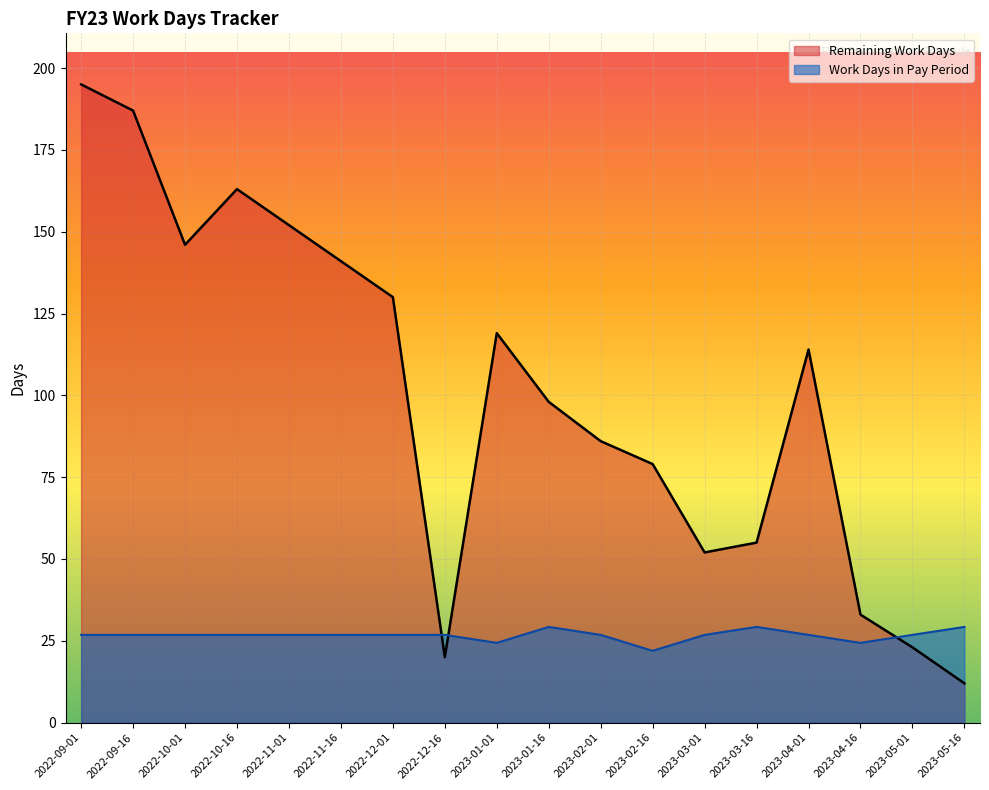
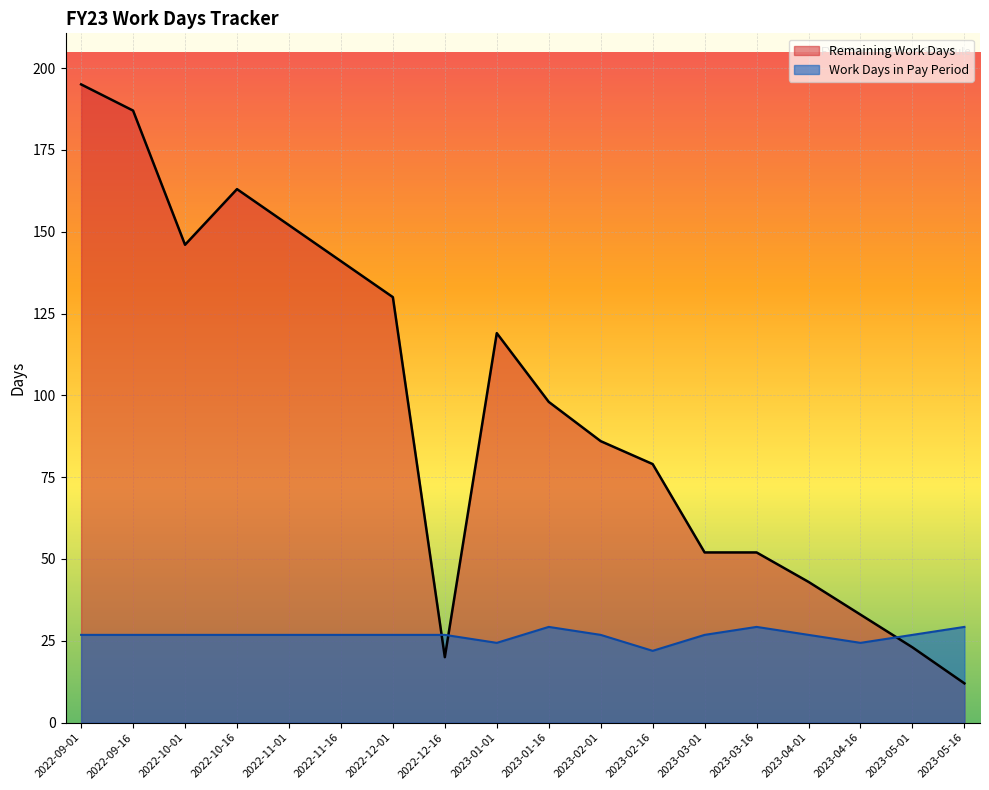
  {
    "Remaining Work Days": {
      "2022-09-01": 195,
      "2022-09-16": 187,
      "2022-10-01": 146,
      "2022-10-16": 163,
      "2022-11-01": 152,
      "2022-11-16": 141,
      "2022-12-01": 130,
      "2022-12-16": 20,
      "2023-01-01": 119,
      "2023-01-16": 98,
      "2023-02-01": 86,
      "2023-02-16": 79,
      "2023-03-01": 52,
-     "2023-03-16": 55,
-     "2023-04-01": 114,
+     "2023-03-16": 52,
+     "2023-04-01": 43,
      "2023-04-16": 33,
      "2023-05-01": 23,
      "2023-05-16": 12
    },
    "Work Days in Pay Period": {
      "2022-09-01": 27,
      "2022-09-16": 27,
      "2022-10-01": 27,
      "2022-10-16": 27,
      "2022-11-01": 27,
      "2022-11-16": 27,
      "2022-12-01": 27,
      "2022-12-16": 27,
      "2023-01-01": 24,
      "2023-01-16": 29,
      "2023-02-01": 27,
      "2023-02-16": 22,
      "2023-03-01": 27,
      "2023-03-16": 29,
      "2023-04-01": 27,
      "2023-04-16": 24,
      "2023-05-01": 27,
      "2023-05-16": 29
    }
  }
